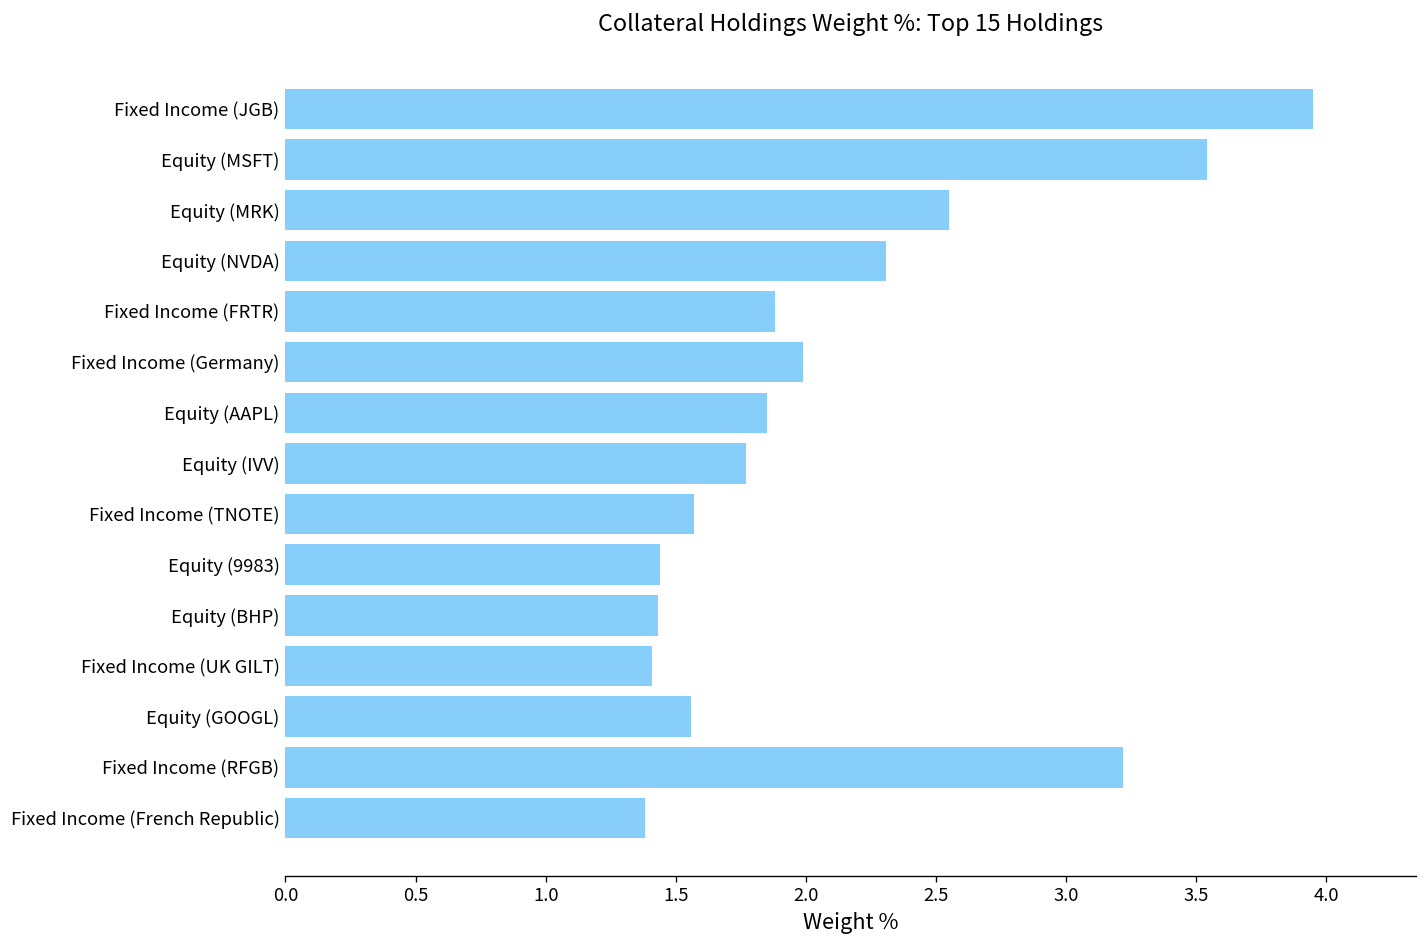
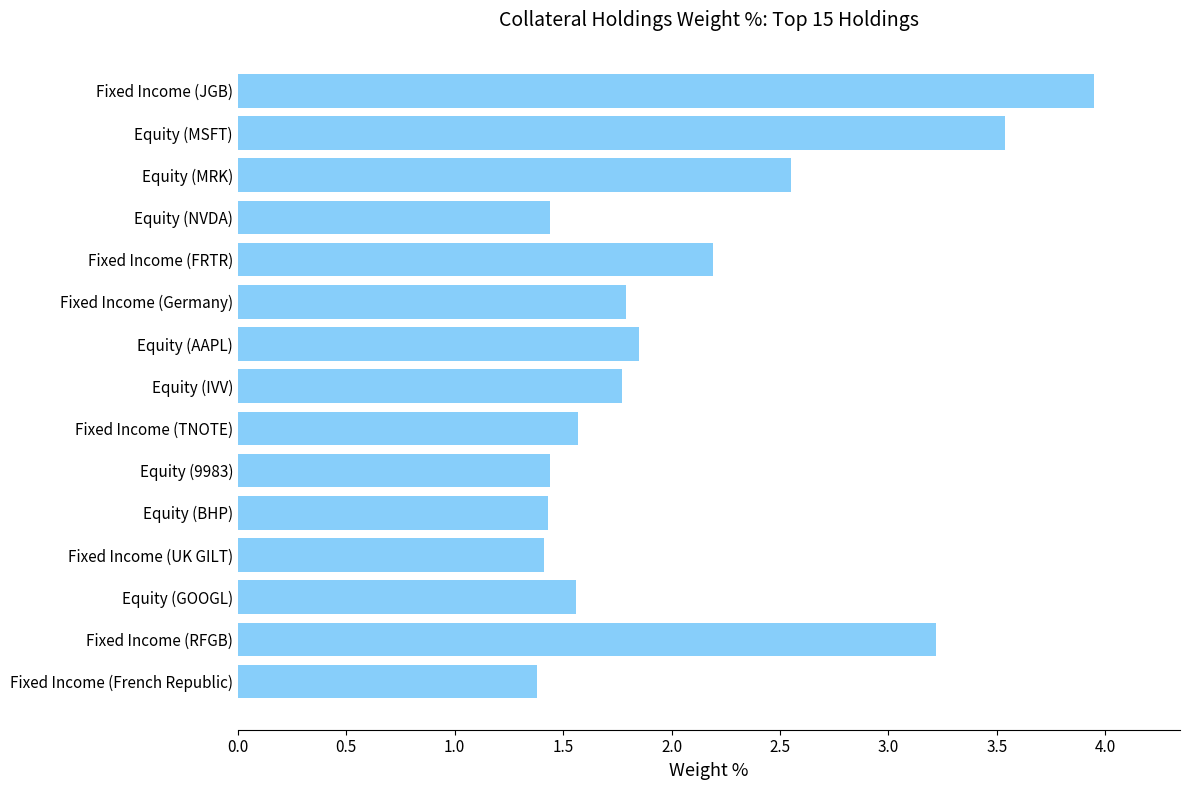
  {
    "Fixed Income (JGB)": 3.95,
    "Equity (MSFT)": 3.54,
    "Equity (MRK)": 2.55,
-   "Equity (NVDA)": 2.31,
-   "Fixed Income (FRTR)": 1.88,
-   "Fixed Income (Germany)": 1.99,
+   "Equity (NVDA)": 1.44,
+   "Fixed Income (FRTR)": 2.19,
+   "Fixed Income (Germany)": 1.79,
    "Equity (AAPL)": 1.85,
    "Equity (IVV)": 1.77,
    "Fixed Income (TNOTE)": 1.57,
    "Equity (9983)": 1.44,
    "Equity (BHP)": 1.43,
    "Fixed Income (UK GILT)": 1.41,
    "Equity (GOOGL)": 1.56,
    "Fixed Income (RFGB)": 3.22,
    "Fixed Income (French Republic)": 1.38
  }
